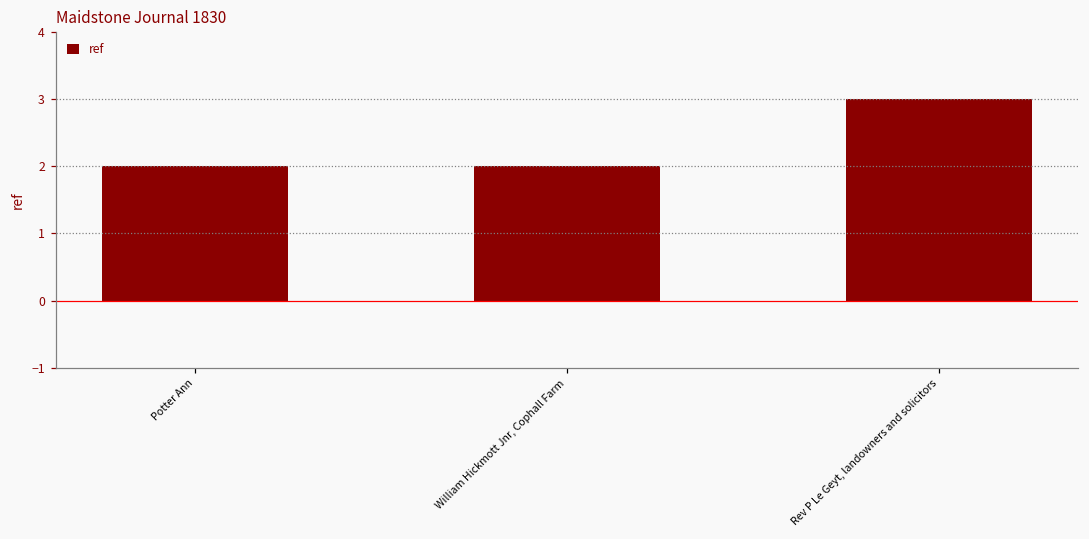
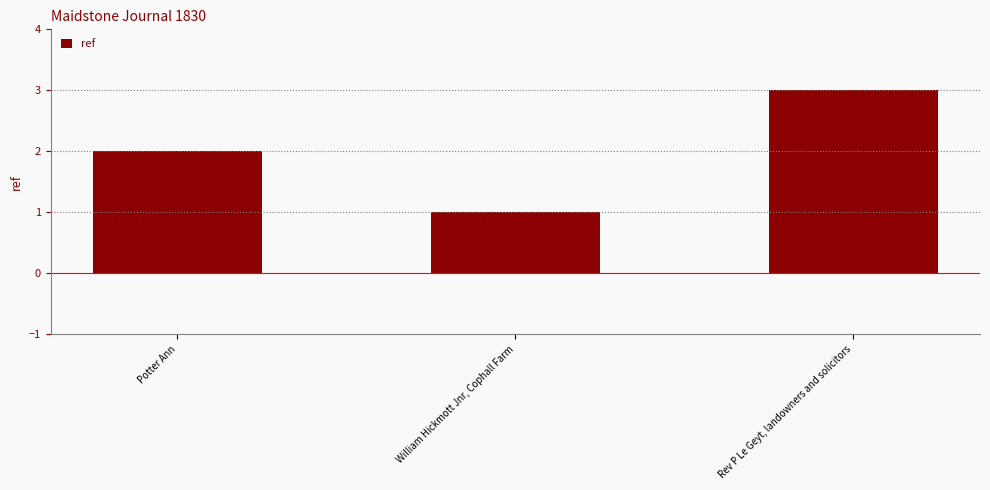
  {
    "Potter Ann": 2,
-   "William Hickmott Jnr, Cophall Farm": 2,
+   "William Hickmott Jnr, Cophall Farm": 1,
    "Rev P Le Geyt, landowners and solicitors": 3
  }
